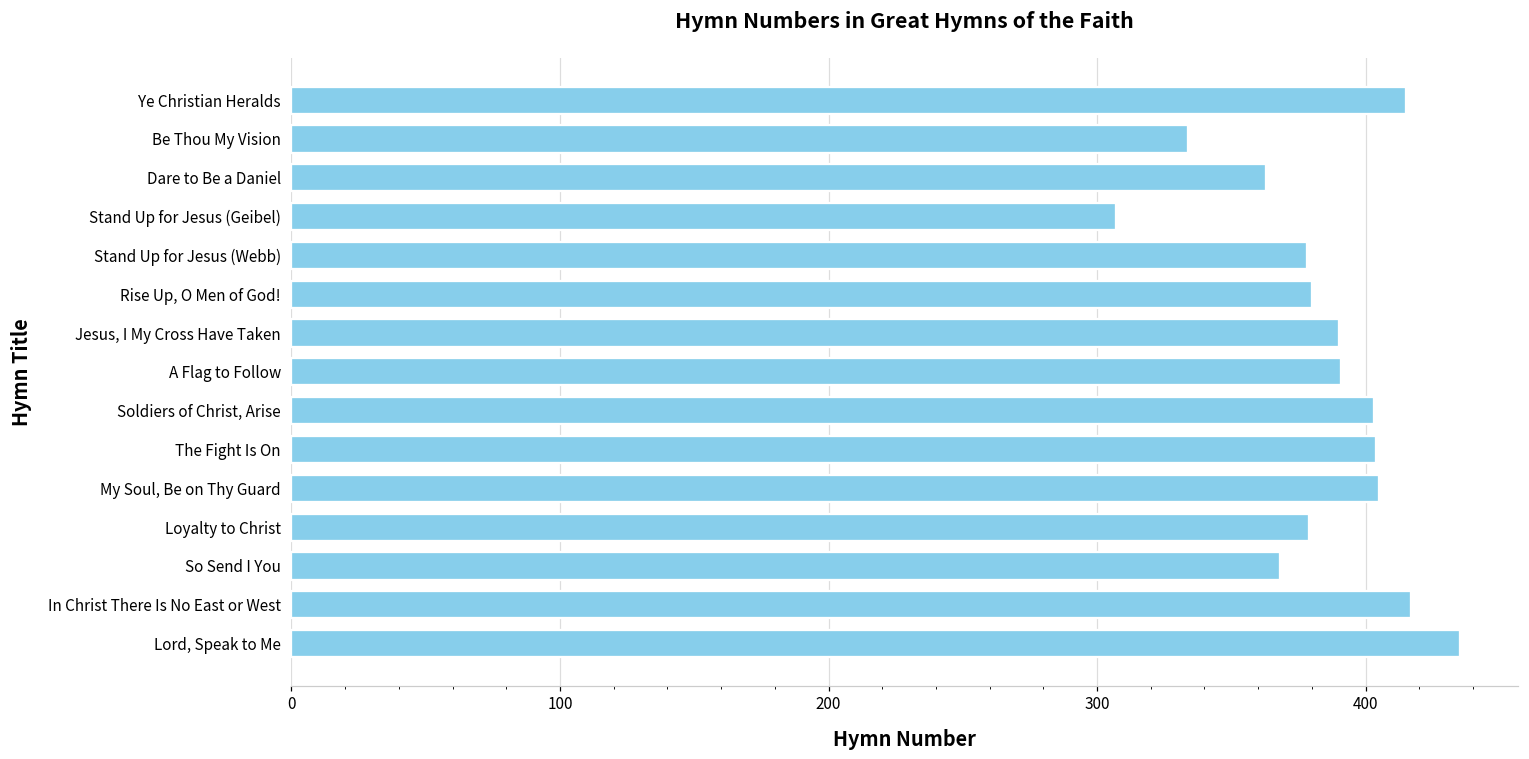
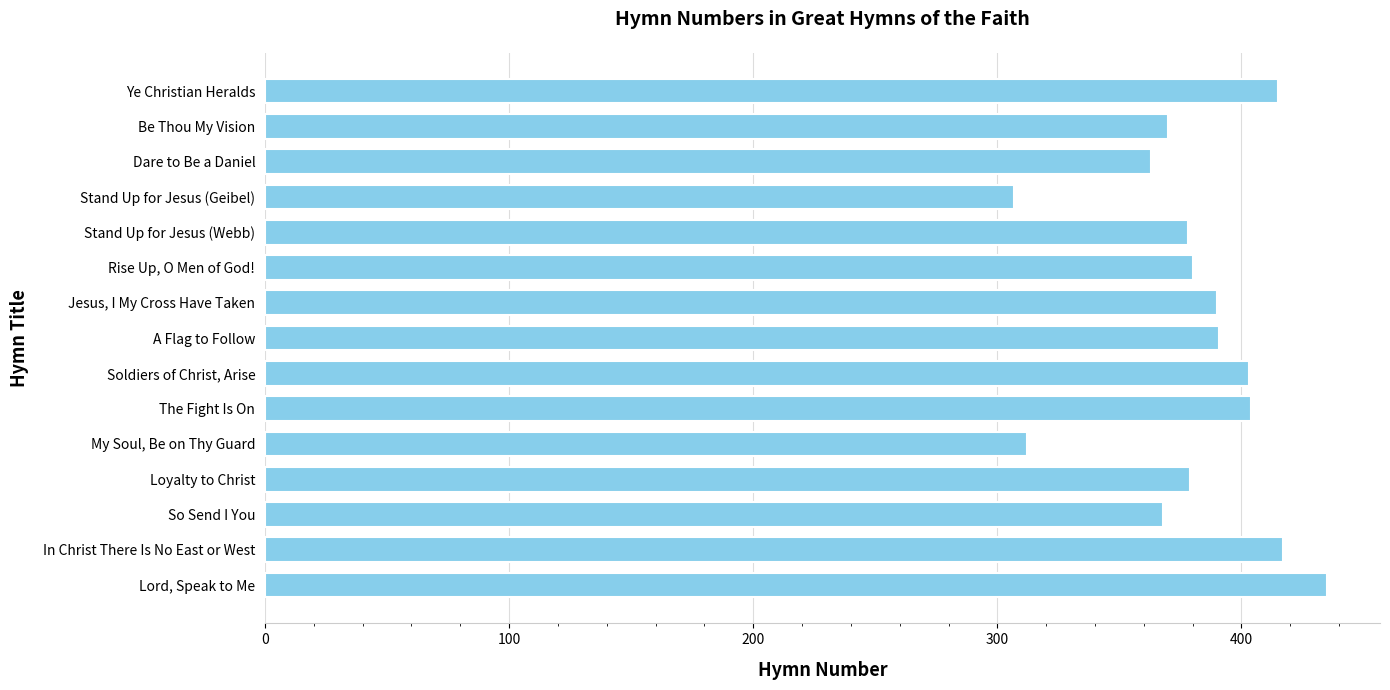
  {
    "Ye Christian Heralds": 415,
-   "Be Thou My Vision": 334,
+   "Be Thou My Vision": 370,
    "Dare to Be a Daniel": 363,
    "Stand Up for Jesus (Geibel)": 307,
    "Stand Up for Jesus (Webb)": 378,
    "Rise Up, O Men of God!": 380,
    "Jesus, I My Cross Have Taken": 390,
    "A Flag to Follow": 391,
    "Soldiers of Christ, Arise": 403,
    "The Fight Is On": 404,
-   "My Soul, Be on Thy Guard": 405,
+   "My Soul, Be on Thy Guard": 312,
    "Loyalty to Christ": 379,
    "So Send I You": 368,
    "In Christ There Is No East or West": 417,
    "Lord, Speak to Me": 435
  }
